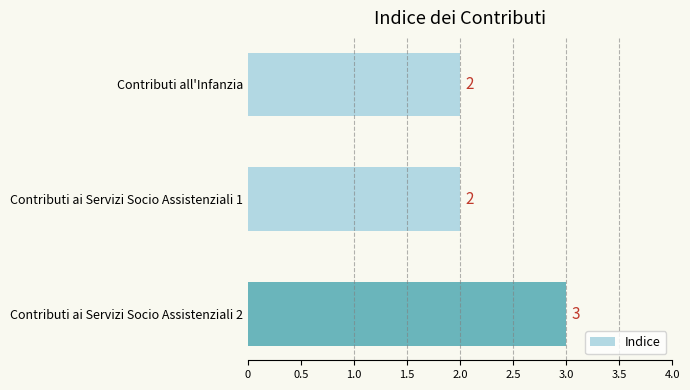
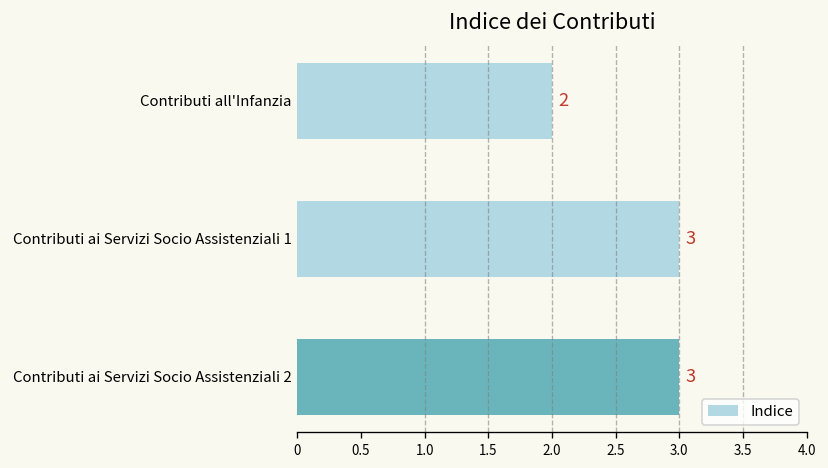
  {
    "Contributi all'Infanzia": 2,
-   "Contributi ai Servizi Socio Assistenziali 1": 2,
+   "Contributi ai Servizi Socio Assistenziali 1": 3,
    "Contributi ai Servizi Socio Assistenziali 2": 3
  }
